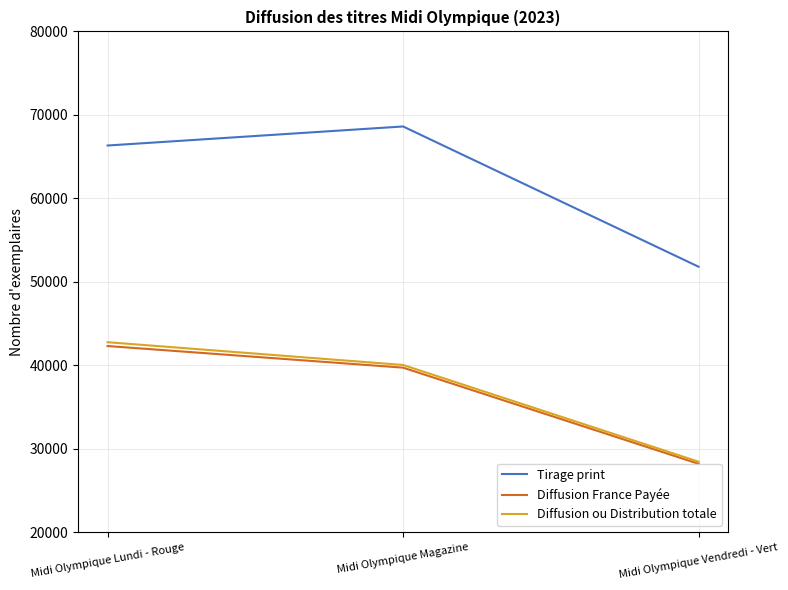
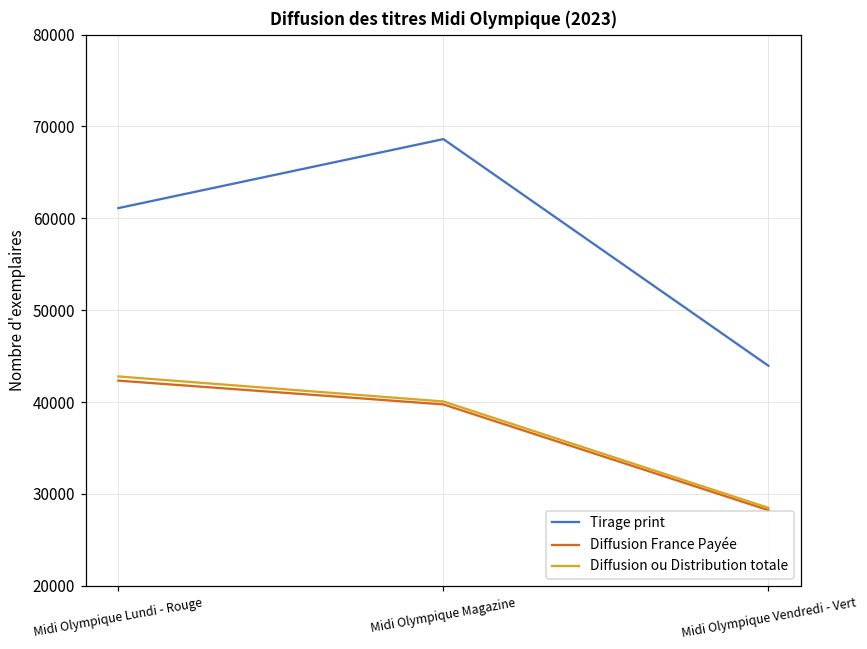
  {
    "Tirage print": {
-     "Midi Olympique Lundi - Rouge": 66000,
+     "Midi Olympique Lundi - Rouge": 61000,
      "Midi Olympique Magazine": 69000,
-     "Midi Olympique Vendredi - Vert": 52000
+     "Midi Olympique Vendredi - Vert": 44000
    },
    "Diffusion France Payée": {
      "Midi Olympique Lundi - Rouge": 42000,
      "Midi Olympique Magazine": 40000
    },
    "Diffusion ou Distribution totale": {
      "Midi Olympique Lundi - Rouge": 43000,
      "Midi Olympique Magazine": 40000
    }
  }
